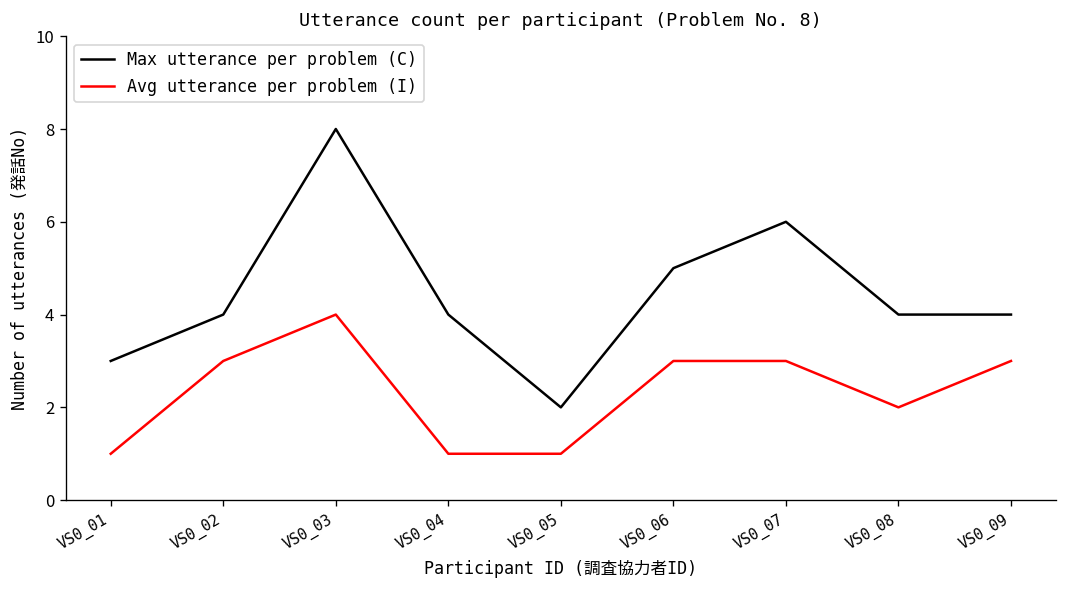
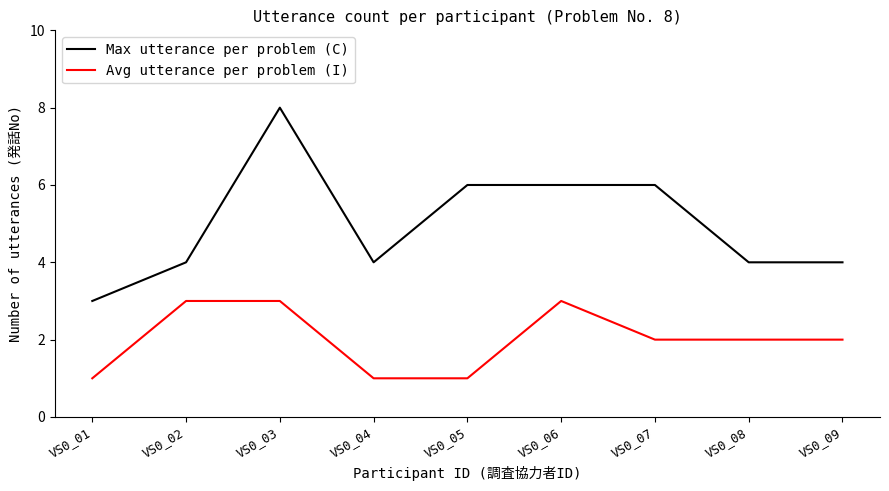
  {
    "Max utterance per problem (C)": {
      "VS0_01": 3,
      "VS0_02": 4,
      "VS0_03": 8,
      "VS0_04": 4,
-     "VS0_05": 2,
-     "VS0_06": 5,
+     "VS0_05": 6,
+     "VS0_06": 6,
      "VS0_07": 6,
      "VS0_08": 4,
      "VS0_09": 4
    },
    "Avg utterance per problem (I)": {
      "VS0_01": 1,
      "VS0_02": 3,
-     "VS0_03": 4,
+     "VS0_03": 3,
      "VS0_04": 1,
      "VS0_05": 1,
      "VS0_06": 3,
-     "VS0_07": 3,
+     "VS0_07": 2,
      "VS0_08": 2,
-     "VS0_09": 3
+     "VS0_09": 2
    }
  }
